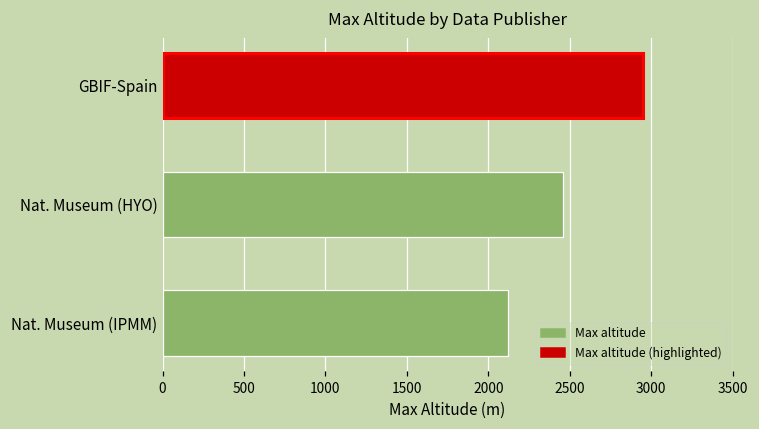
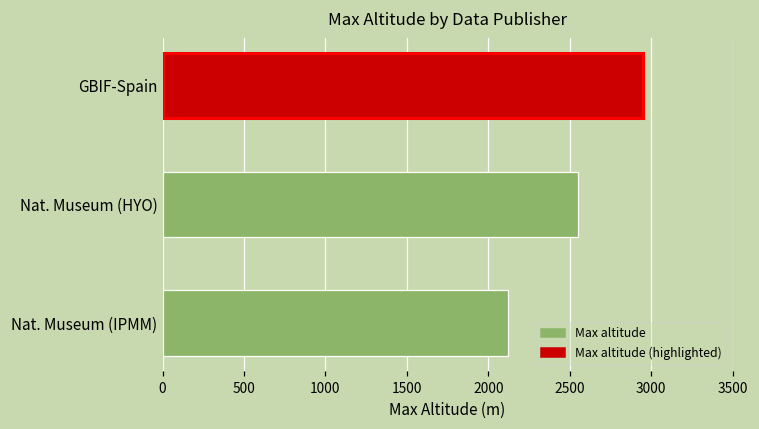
  {
    "GBIF-Spain": 2950,
-   "Nat. Museum (HYO)": 2460,
+   "Nat. Museum (HYO)": 2550,
    "Nat. Museum (IPMM)": 2120
  }
